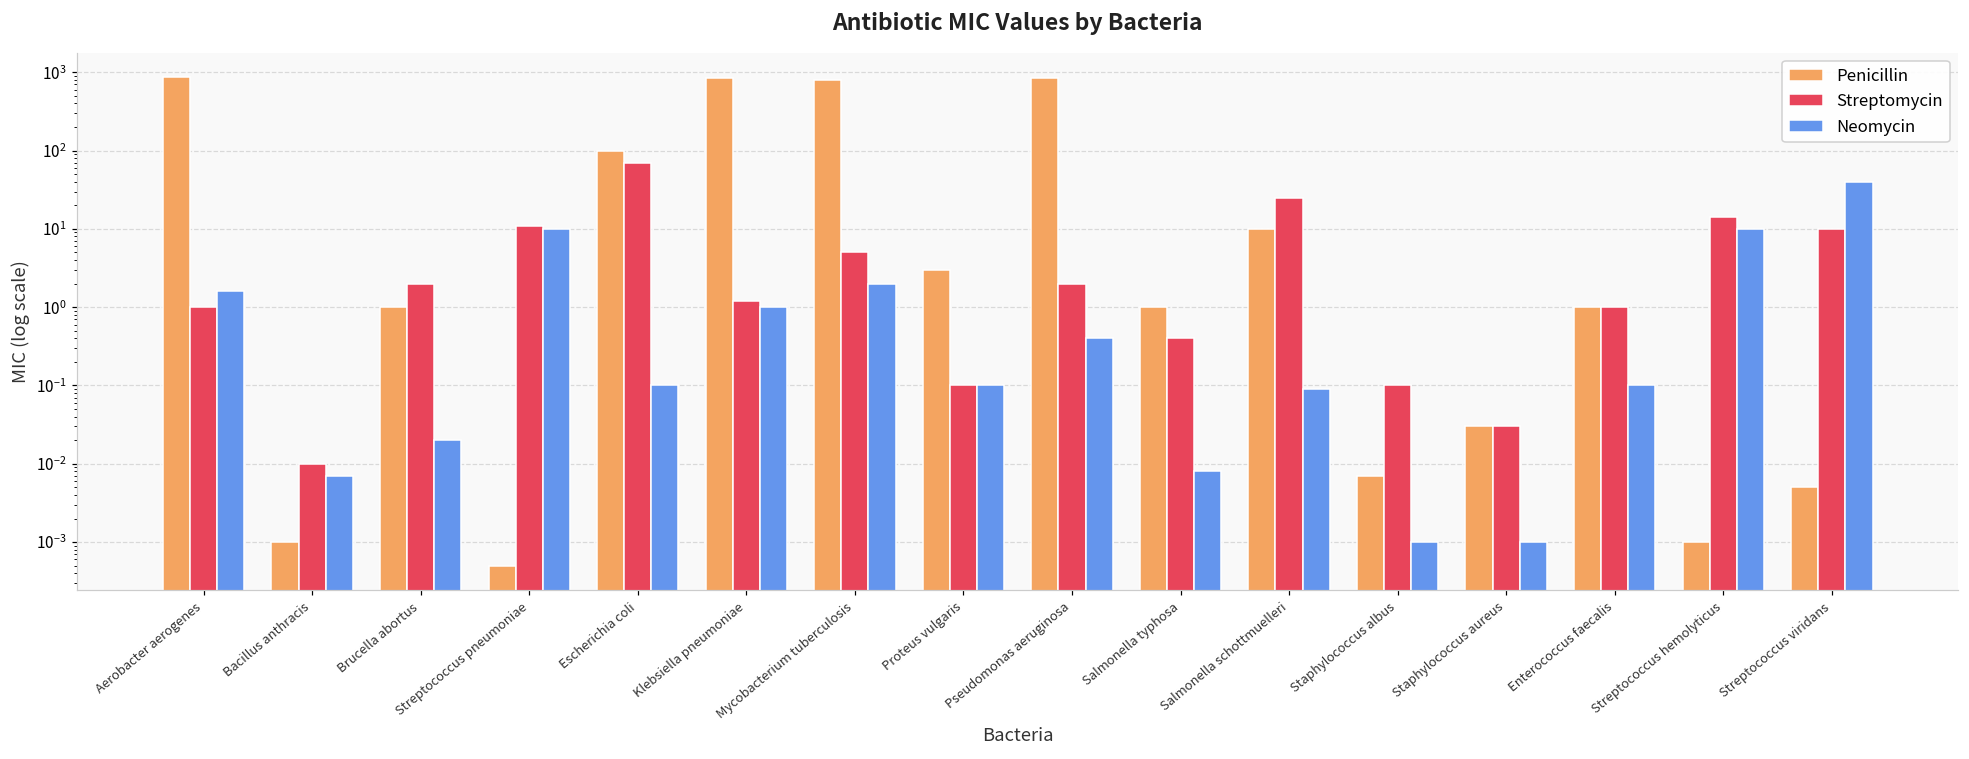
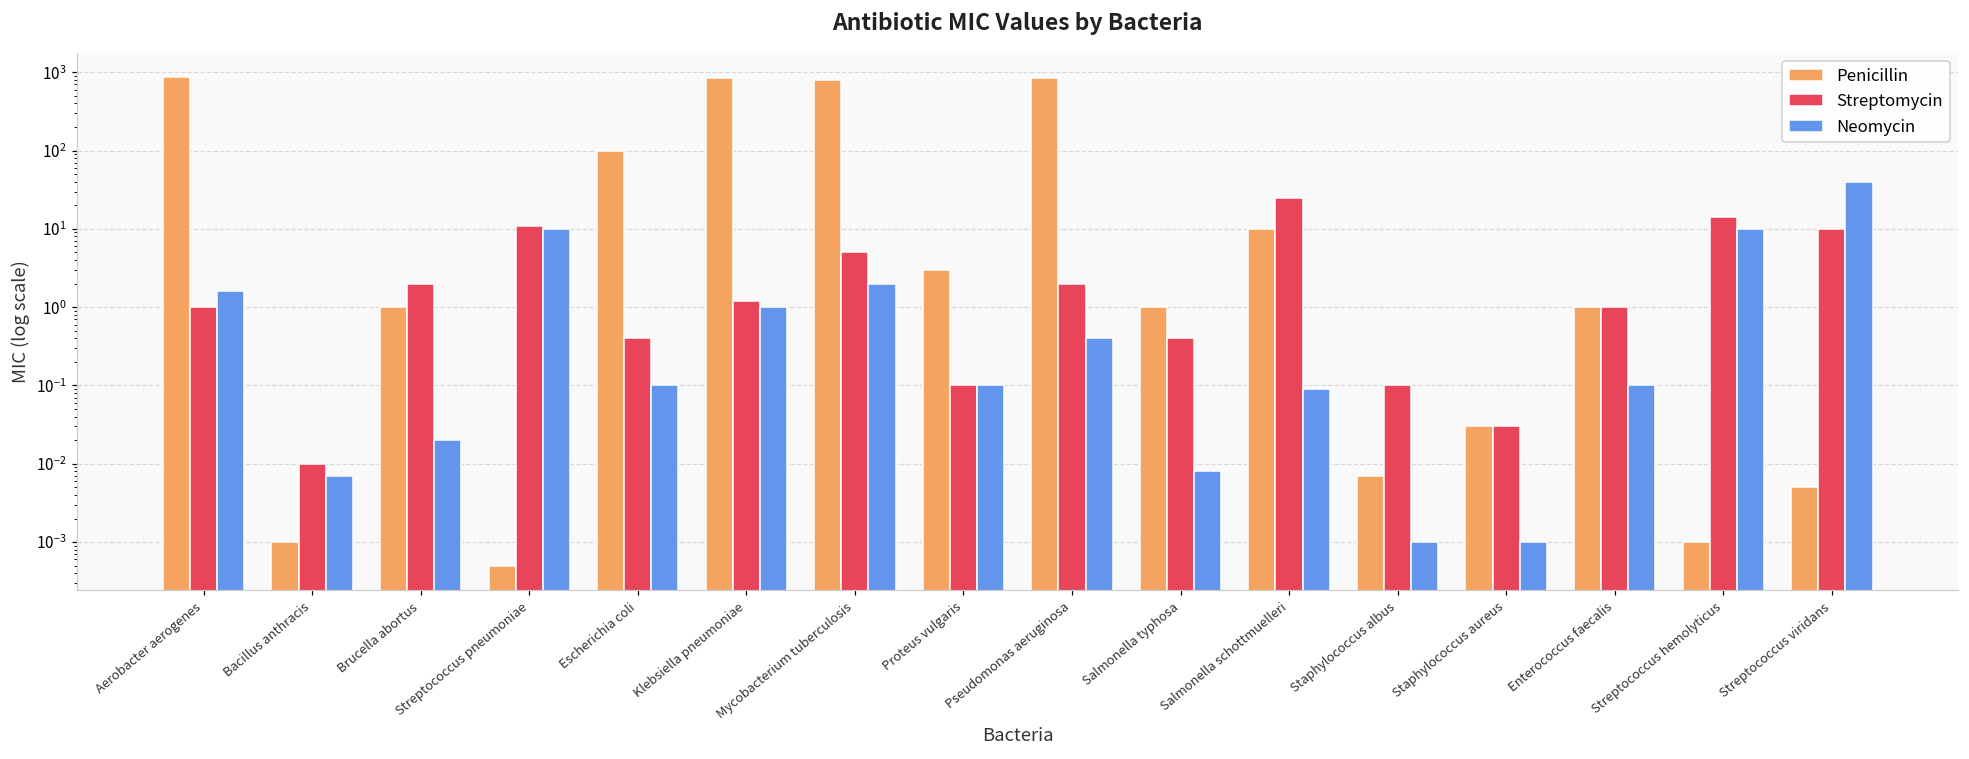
  {
    "Penicillin": {
      "Aerobacter aerogenes": 900,
      "Bacillus anthracis": 0.0010,
      "Brucella abortus": 1.0,
      "Streptococcus pneumoniae": 0.0005,
      "Escherichia coli": 100,
      "Klebsiella pneumoniae": 900,
      "Mycobacterium tuberculosis": 800,
      "Proteus vulgaris": 3.0,
      "Pseudomonas aeruginosa": 900,
      "Salmonella typhosa": 1.0,
      "Salmonella schottmuelleri": 10,
      "Staphylococcus albus": 0.007,
      "Staphylococcus aureus": 0.030,
      "Enterococcus faecalis": 1.0,
      "Streptococcus hemolyticus": 0.0010,
      "Streptococcus viridans": 0.005
    },
    "Streptomycin": {
      "Aerobacter aerogenes": 1.0,
      "Bacillus anthracis": 0.010,
      "Brucella abortus": 2.0,
      "Streptococcus pneumoniae": 11,
-     "Escherichia coli": 70,
+     "Escherichia coli": 0.4,
      "Klebsiella pneumoniae": 1.2,
      "Mycobacterium tuberculosis": 5,
      "Proteus vulgaris": 0.1,
      "Pseudomonas aeruginosa": 2.0,
      "Salmonella typhosa": 0.4,
      "Salmonella schottmuelleri": 25,
      "Staphylococcus albus": 0.1,
      "Staphylococcus aureus": 0.030,
      "Enterococcus faecalis": 1.0,
      "Streptococcus hemolyticus": 14,
      "Streptococcus viridans": 10
    },
    "Neomycin": {
      "Aerobacter aerogenes": 1.6,
      "Bacillus anthracis": 0.007,
      "Brucella abortus": 0.020,
      "Streptococcus pneumoniae": 10,
      "Escherichia coli": 0.1,
      "Klebsiella pneumoniae": 1.0,
      "Mycobacterium tuberculosis": 2.0,
      "Proteus vulgaris": 0.1,
      "Pseudomonas aeruginosa": 0.4,
      "Salmonella typhosa": 0.008,
      "Salmonella schottmuelleri": 0.09,
      "Staphylococcus albus": 0.0010,
      "Staphylococcus aureus": 0.0010,
      "Enterococcus faecalis": 0.1,
      "Streptococcus hemolyticus": 10,
      "Streptococcus viridans": 40
    }
  }
